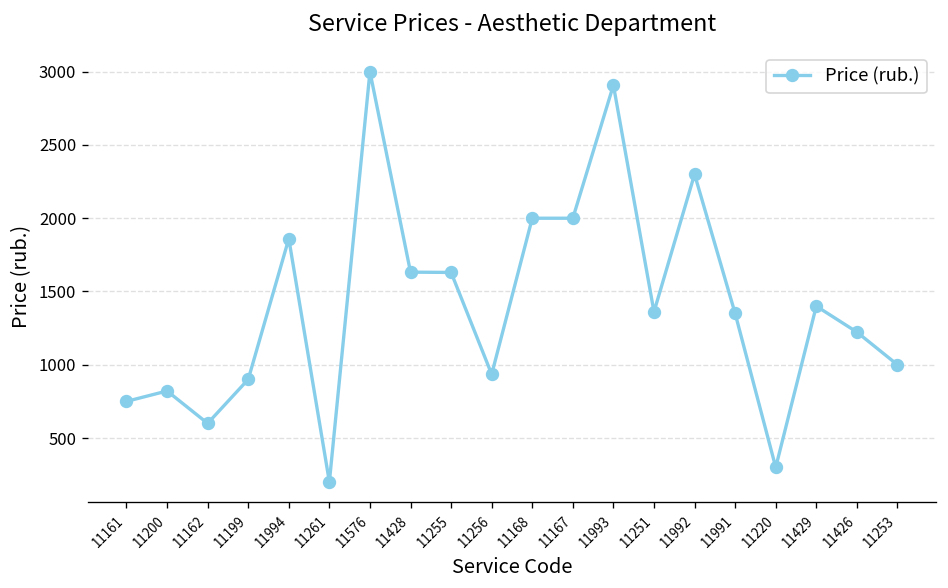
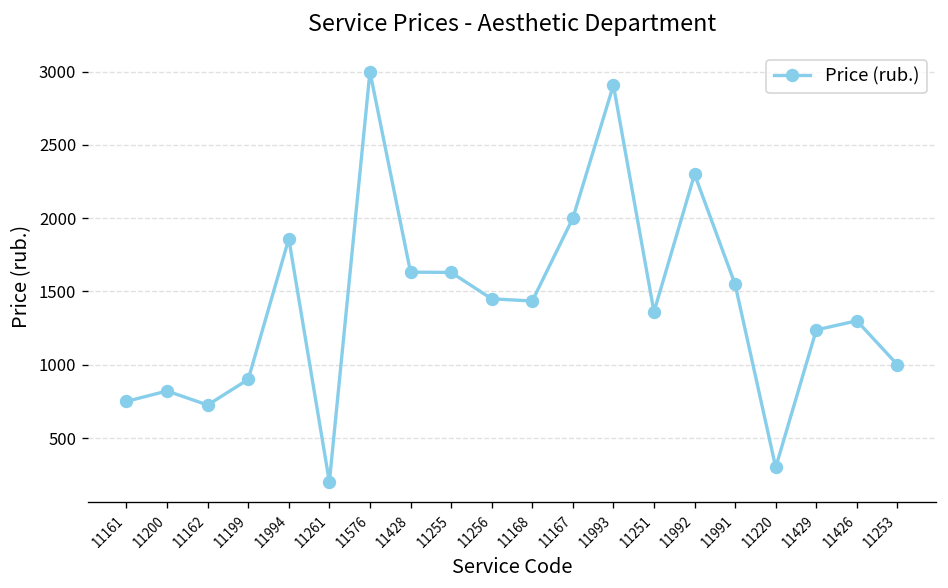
  {
    "11161": 750,
    "11200": 820,
-   "11162": 600,
+   "11162": 730,
    "11199": 900,
    "11994": 1860,
    "11261": 200,
    "11576": 3000,
    "11428": 1630,
    "11255": 1630,
-   "11256": 940,
-   "11168": 2000,
+   "11256": 1450,
+   "11168": 1440,
    "11167": 2000,
    "11993": 2910,
    "11251": 1360,
    "11992": 2300,
-   "11991": 1350,
+   "11991": 1550,
    "11220": 300,
-   "11429": 1400,
-   "11426": 1220,
+   "11429": 1240,
+   "11426": 1300,
    "11253": 1000
  }
